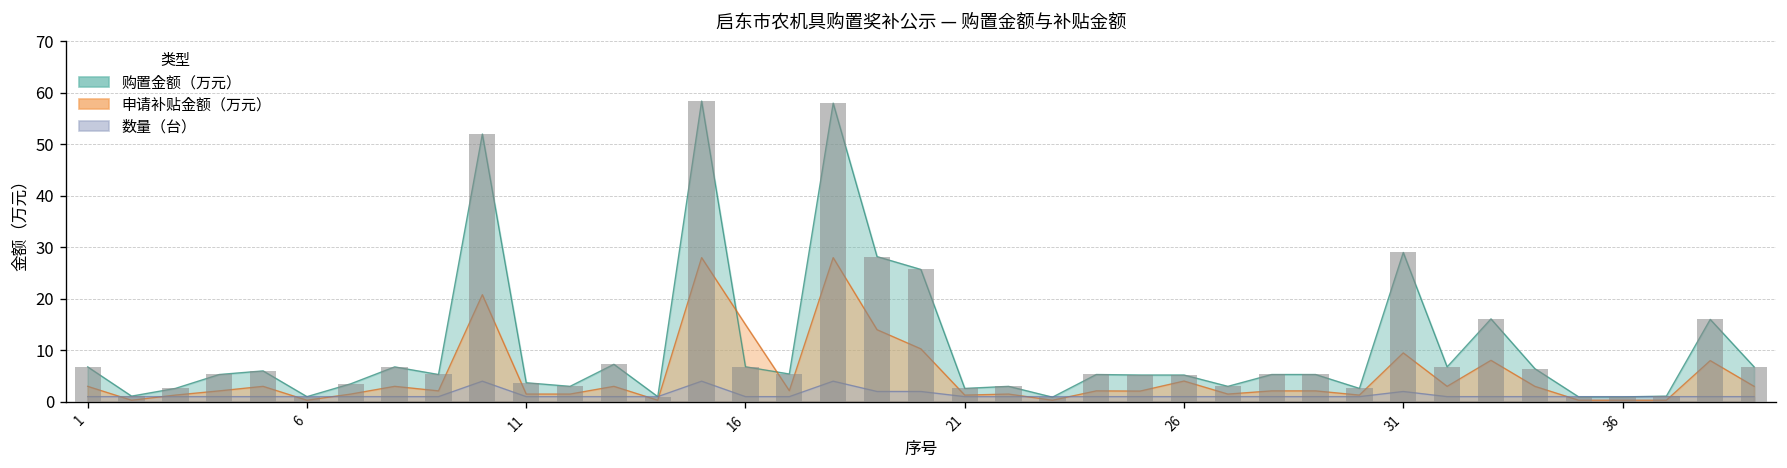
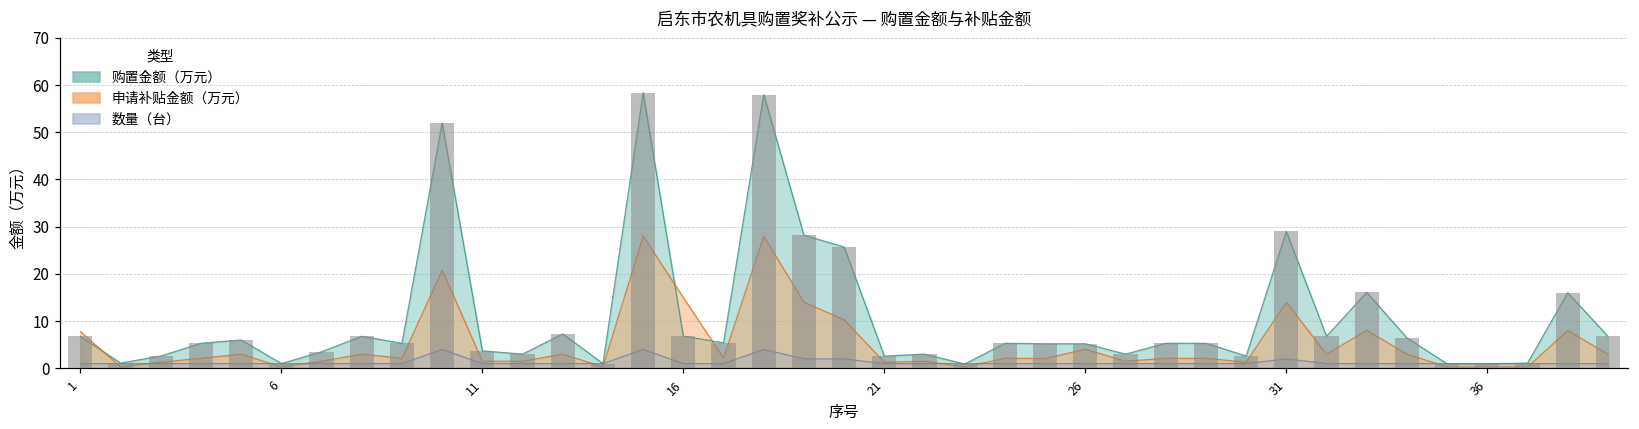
  {
    "申请补贴金额（万元）": {
-     "1": 3,
+     "1": 8,
      "6": 0,
      "16": 15,
      "26": 4,
-     "31": 10,
+     "31": 14,
      "36": 0
    }
  }
